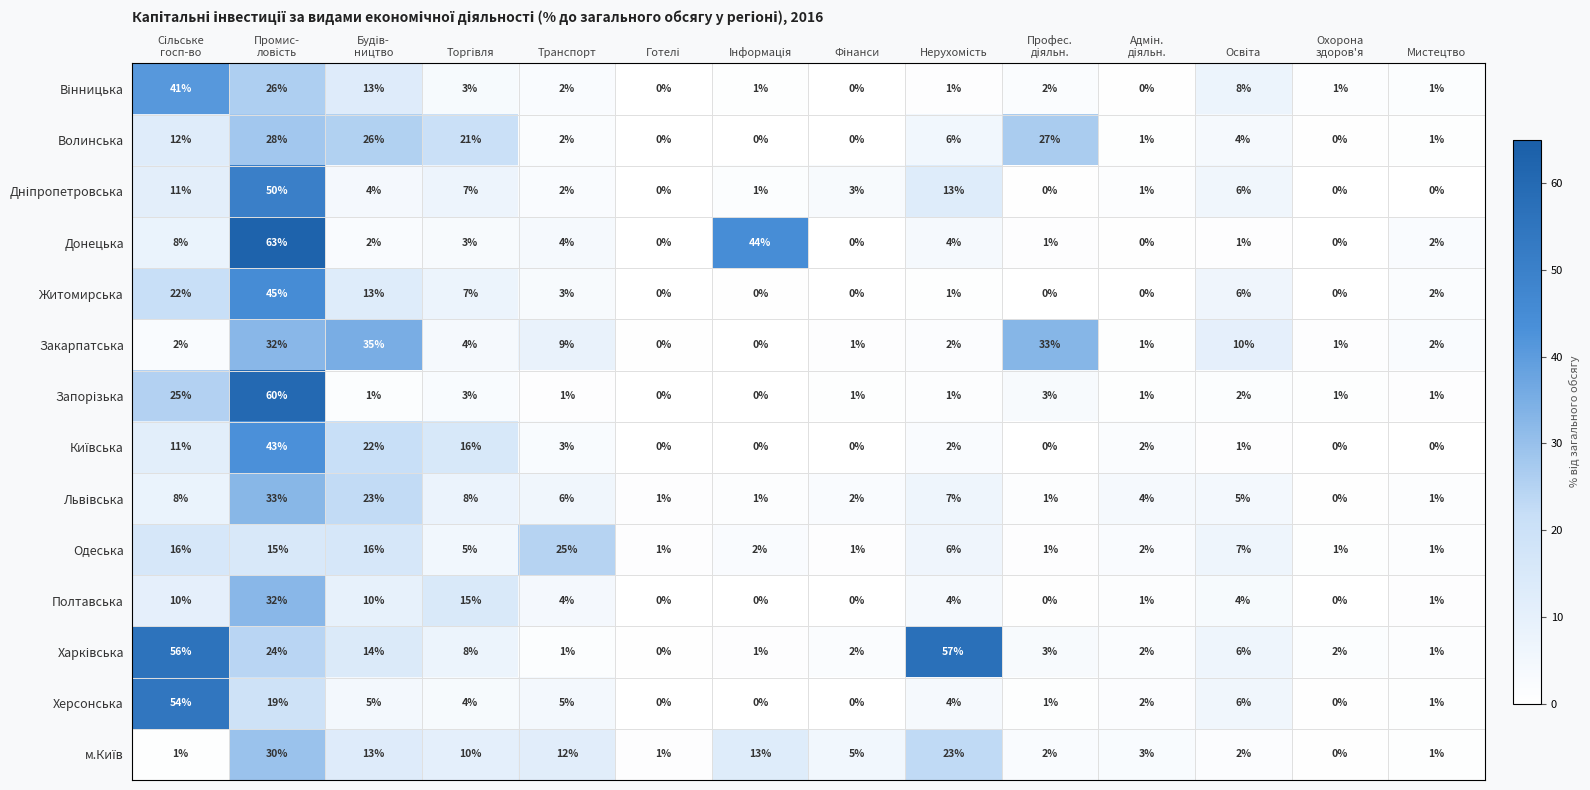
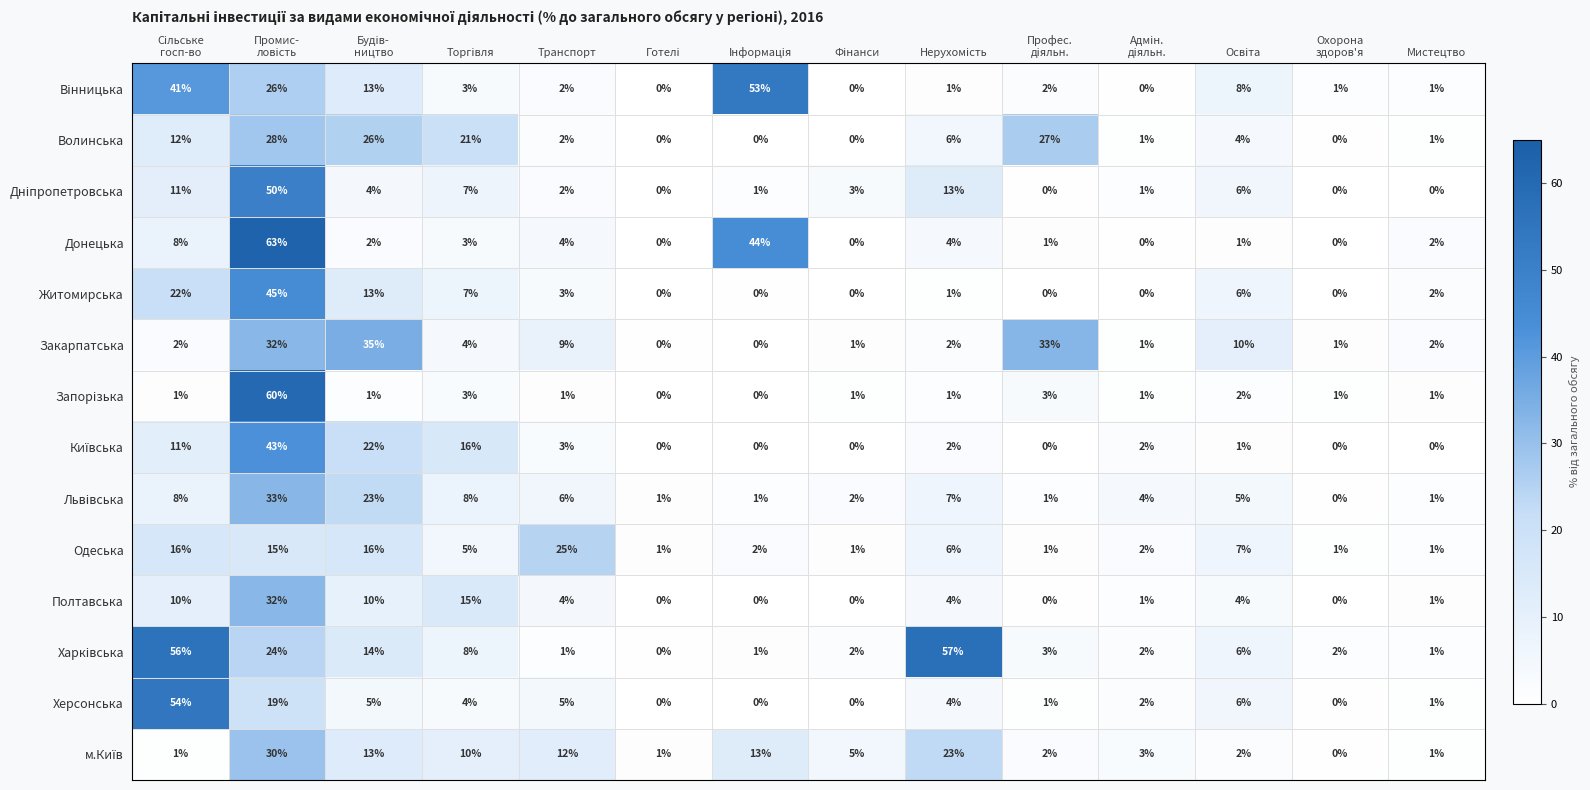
  {
    "Вінницька": {
      "Сільське госп-во": "41%",
      "Промис- ловість": "26%",
      "Будів- ництво": "13%",
      "Торгівля": "3%",
      "Транспорт": "2%",
      "Готелі": "0%",
-     "Інформація": "1%",
+     "Інформація": "53%",
      "Фінанси": "0%",
      "Нерухомість": "1%",
      "Профес. діяльн.": "2%",
      "Адмін. діяльн.": "0%",
      "Освіта": "8%",
      "Охорона здоров'я": "1%",
      "Мистецтво": "1%"
    },
    "Волинська": {
      "Сільське госп-во": "12%",
      "Промис- ловість": "28%",
      "Будів- ництво": "26%",
      "Торгівля": "21%",
      "Транспорт": "2%",
      "Готелі": "0%",
      "Інформація": "0%",
      "Фінанси": "0%",
      "Нерухомість": "6%",
      "Профес. діяльн.": "27%",
      "Адмін. діяльн.": "1%",
      "Освіта": "4%",
      "Охорона здоров'я": "0%",
      "Мистецтво": "1%"
    },
    "Дніпропетровська": {
      "Сільське госп-во": "11%",
      "Промис- ловість": "50%",
      "Будів- ництво": "4%",
      "Торгівля": "7%",
      "Транспорт": "2%",
      "Готелі": "0%",
      "Інформація": "1%",
      "Фінанси": "3%",
      "Нерухомість": "13%",
      "Профес. діяльн.": "0%",
      "Адмін. діяльн.": "1%",
      "Освіта": "6%",
      "Охорона здоров'я": "0%",
      "Мистецтво": "0%"
    },
    "Донецька": {
      "Сільське госп-во": "8%",
      "Промис- ловість": "63%",
      "Будів- ництво": "2%",
      "Торгівля": "3%",
      "Транспорт": "4%",
      "Готелі": "0%",
      "Інформація": "44%",
      "Фінанси": "0%",
      "Нерухомість": "4%",
      "Профес. діяльн.": "1%",
      "Адмін. діяльн.": "0%",
      "Освіта": "1%",
      "Охорона здоров'я": "0%",
      "Мистецтво": "2%"
    },
    "Житомирська": {
      "Сільське госп-во": "22%",
      "Промис- ловість": "45%",
      "Будів- ництво": "13%",
      "Торгівля": "7%",
      "Транспорт": "3%",
      "Готелі": "0%",
      "Інформація": "0%",
      "Фінанси": "0%",
      "Нерухомість": "1%",
      "Профес. діяльн.": "0%",
      "Адмін. діяльн.": "0%",
      "Освіта": "6%",
      "Охорона здоров'я": "0%",
      "Мистецтво": "2%"
    },
    "Закарпатська": {
      "Сільське госп-во": "2%",
      "Промис- ловість": "32%",
      "Будів- ництво": "35%",
      "Торгівля": "4%",
      "Транспорт": "9%",
      "Готелі": "0%",
      "Інформація": "0%",
      "Фінанси": "1%",
      "Нерухомість": "2%",
      "Профес. діяльн.": "33%",
      "Адмін. діяльн.": "1%",
      "Освіта": "10%",
      "Охорона здоров'я": "1%",
      "Мистецтво": "2%"
    },
    "Запорізька": {
-     "Сільське госп-во": "25%",
+     "Сільське госп-во": "1%",
      "Промис- ловість": "60%",
      "Будів- ництво": "1%",
      "Торгівля": "3%",
      "Транспорт": "1%",
      "Готелі": "0%",
      "Інформація": "0%",
      "Фінанси": "1%",
      "Нерухомість": "1%",
      "Профес. діяльн.": "3%",
      "Адмін. діяльн.": "1%",
      "Освіта": "2%",
      "Охорона здоров'я": "1%",
      "Мистецтво": "1%"
    },
    "Київська": {
      "Сільське госп-во": "11%",
      "Промис- ловість": "43%",
      "Будів- ництво": "22%",
      "Торгівля": "16%",
      "Транспорт": "3%",
      "Готелі": "0%",
      "Інформація": "0%",
      "Фінанси": "0%",
      "Нерухомість": "2%",
      "Профес. діяльн.": "0%",
      "Адмін. діяльн.": "2%",
      "Освіта": "1%",
      "Охорона здоров'я": "0%",
      "Мистецтво": "0%"
    },
    "Львівська": {
      "Сільське госп-во": "8%",
      "Промис- ловість": "33%",
      "Будів- ництво": "23%",
      "Торгівля": "8%",
      "Транспорт": "6%",
      "Готелі": "1%",
      "Інформація": "1%",
      "Фінанси": "2%",
      "Нерухомість": "7%",
      "Профес. діяльн.": "1%",
      "Адмін. діяльн.": "4%",
      "Освіта": "5%",
      "Охорона здоров'я": "0%",
      "Мистецтво": "1%"
    },
    "Одеська": {
      "Сільське госп-во": "16%",
      "Промис- ловість": "15%",
      "Будів- ництво": "16%",
      "Торгівля": "5%",
      "Транспорт": "25%",
      "Готелі": "1%",
      "Інформація": "2%",
      "Фінанси": "1%",
      "Нерухомість": "6%",
      "Профес. діяльн.": "1%",
      "Адмін. діяльн.": "2%",
      "Освіта": "7%",
      "Охорона здоров'я": "1%",
      "Мистецтво": "1%"
    },
    "Полтавська": {
      "Сільське госп-во": "10%",
      "Промис- ловість": "32%",
      "Будів- ництво": "10%",
      "Торгівля": "15%",
      "Транспорт": "4%",
      "Готелі": "0%",
      "Інформація": "0%",
      "Фінанси": "0%",
      "Нерухомість": "4%",
      "Профес. діяльн.": "0%",
      "Адмін. діяльн.": "1%",
      "Освіта": "4%",
      "Охорона здоров'я": "0%",
      "Мистецтво": "1%"
    },
    "Харківська": {
      "Сільське госп-во": "56%",
      "Промис- ловість": "24%",
      "Будів- ництво": "14%",
      "Торгівля": "8%",
      "Транспорт": "1%",
      "Готелі": "0%",
      "Інформація": "1%",
      "Фінанси": "2%",
      "Нерухомість": "57%",
      "Профес. діяльн.": "3%",
      "Адмін. діяльн.": "2%",
      "Освіта": "6%",
      "Охорона здоров'я": "2%",
      "Мистецтво": "1%"
    },
    "Херсонська": {
      "Сільське госп-во": "54%",
      "Промис- ловість": "19%",
      "Будів- ництво": "5%",
      "Торгівля": "4%",
      "Транспорт": "5%",
      "Готелі": "0%",
      "Інформація": "0%",
      "Фінанси": "0%",
      "Нерухомість": "4%",
      "Профес. діяльн.": "1%",
      "Адмін. діяльн.": "2%",
      "Освіта": "6%",
      "Охорона здоров'я": "0%",
      "Мистецтво": "1%"
    },
    "м.Київ": {
      "Сільське госп-во": "1%",
      "Промис- ловість": "30%",
      "Будів- ництво": "13%",
      "Торгівля": "10%",
      "Транспорт": "12%",
      "Готелі": "1%",
      "Інформація": "13%",
      "Фінанси": "5%",
      "Нерухомість": "23%",
      "Профес. діяльн.": "2%",
      "Адмін. діяльн.": "3%",
      "Освіта": "2%",
      "Охорона здоров'я": "0%",
      "Мистецтво": "1%"
    }
  }
